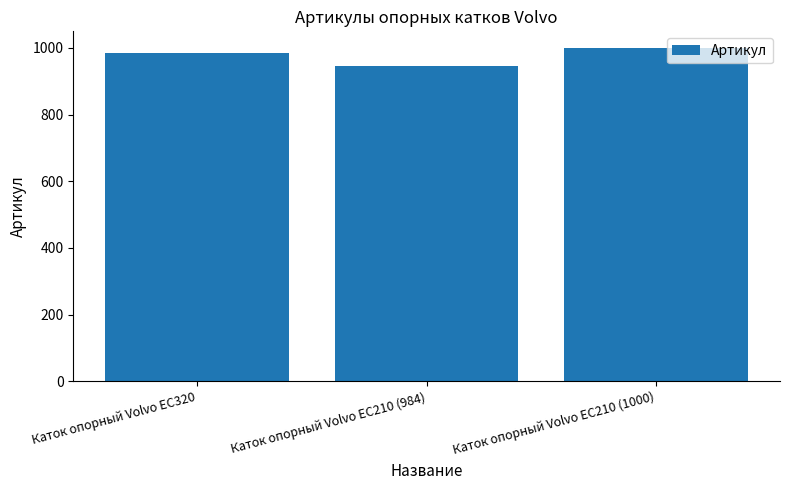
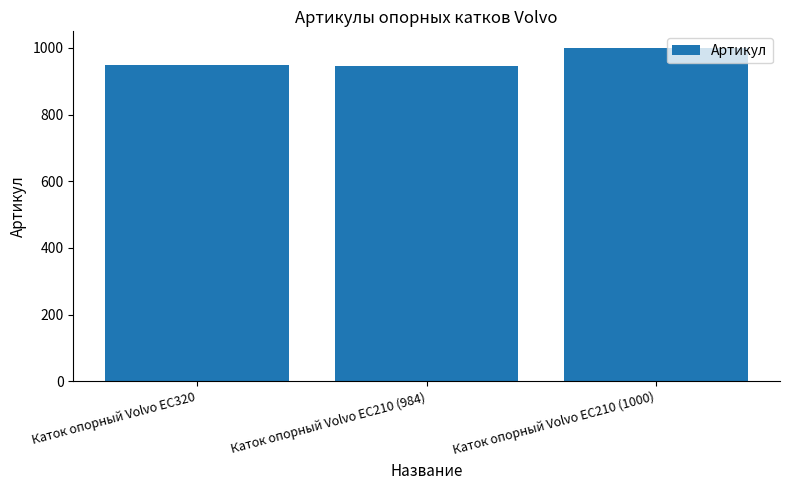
  {
-   "Каток опорный Volvo EC320": 990,
+   "Каток опорный Volvo EC320": 950,
    "Каток опорный Volvo EC210 (984)": 950,
    "Каток опорный Volvo EC210 (1000)": 1000
  }
